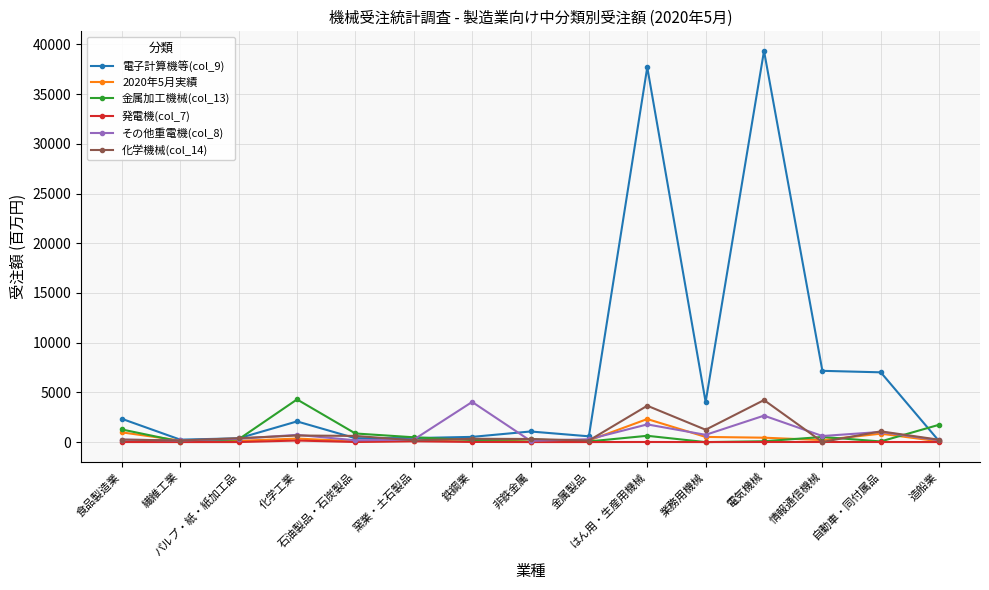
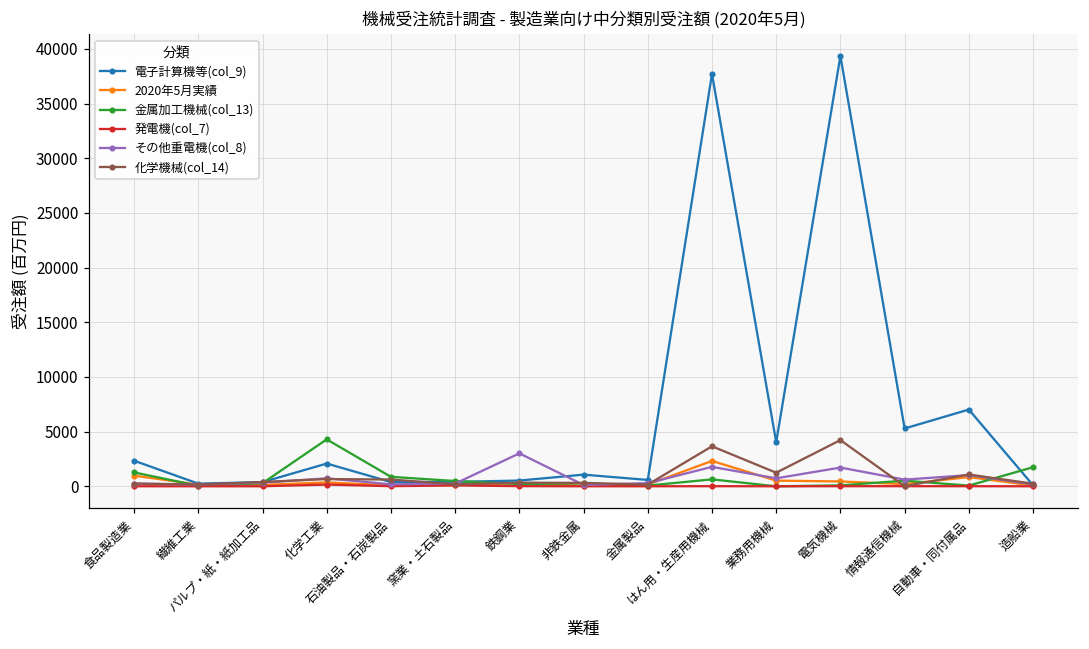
  {
    "電子計算機等(col_9)": {
      "食品製造業": 2000,
      "化学工業": 2000,
      "非鉄金属": 1000,
      "金属製品": 1000,
      "はん用・生産用機械": 38000,
      "業務用機械": 4000,
      "電気機械": 39000,
-     "情報通信機械": 7000,
+     "情報通信機械": 5000,
      "自動車・同付属品": 7000
    },
    "2020年5月実績": {
      "食品製造業": 1000,
      "はん用・生産用機械": 2000,
      "電気機械": 0
    },
    "金属加工機械(col_13)": {
      "食品製造業": 1000,
      "化学工業": 4000,
      "はん用・生産用機械": 1000,
      "造船業": 2000
    },
    "発電機(col_7)": {
      "はん用・生産用機械": 0
    },
    "その他重電機(col_8)": {
-     "鉄鋼業": 4000,
+     "鉄鋼業": 3000,
      "はん用・生産用機械": 2000,
-     "電気機械": 3000
+     "電気機械": 2000
    },
    "化学機械(col_14)": {
      "はん用・生産用機械": 4000,
      "業務用機械": 1000,
      "電気機械": 4000
    }
  }
